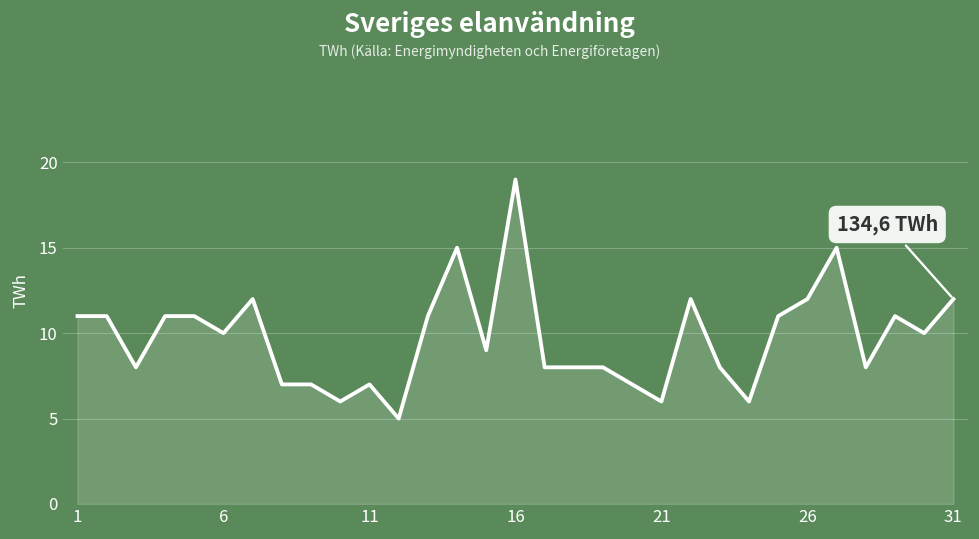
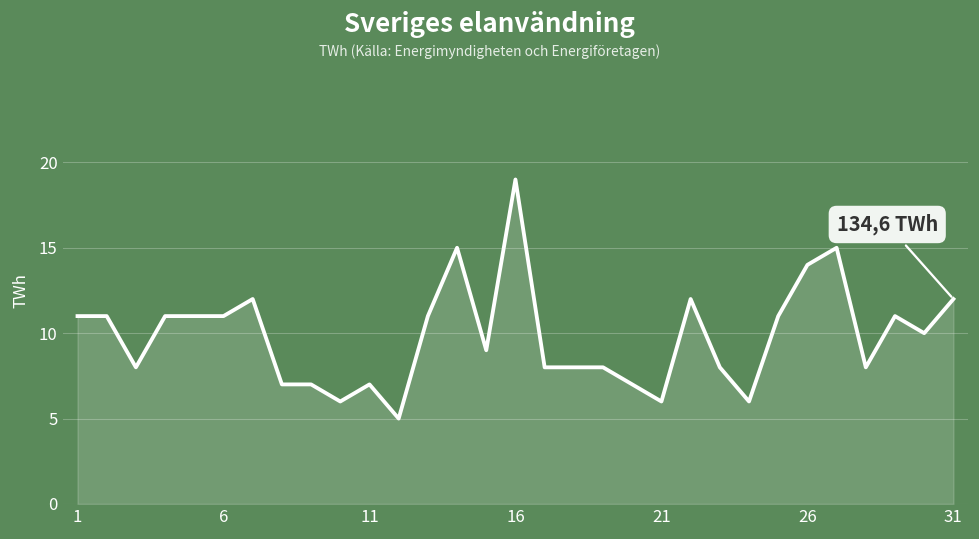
  {
    "1": 11,
-   "6": 10,
+   "6": 11,
    "11": 7,
    "16": 19,
    "21": 6,
-   "26": 12,
+   "26": 14,
    "31": 12
  }
